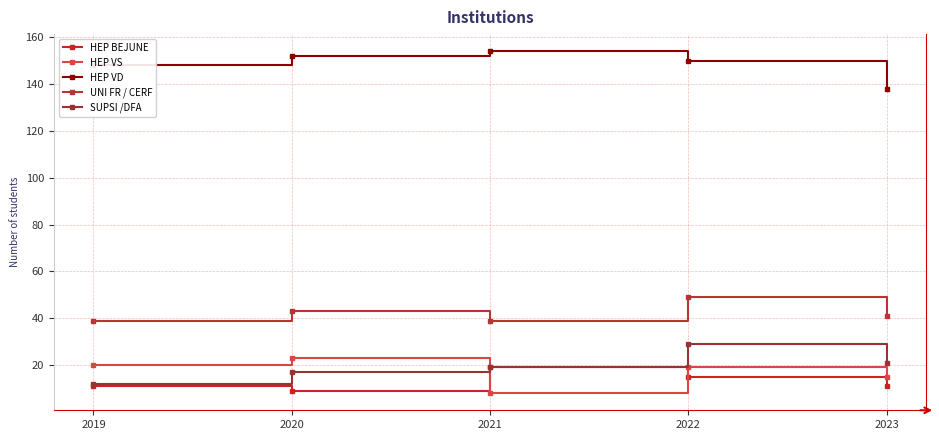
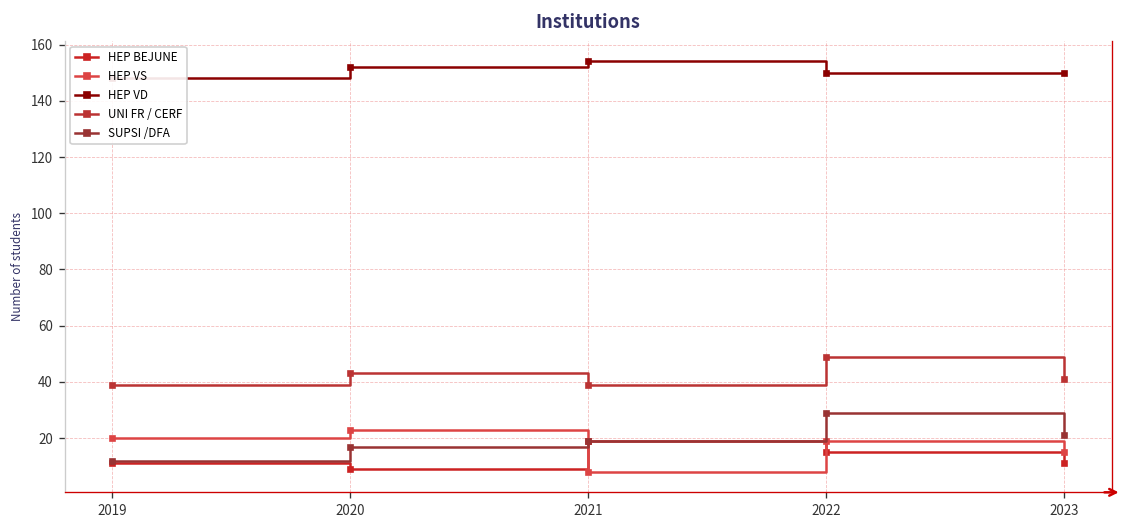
  {
    "HEP VD": {
      "2020": 152,
      "2021": 154,
      "2022": 150,
-     "2023": 138
+     "2023": 150
    }
  }
